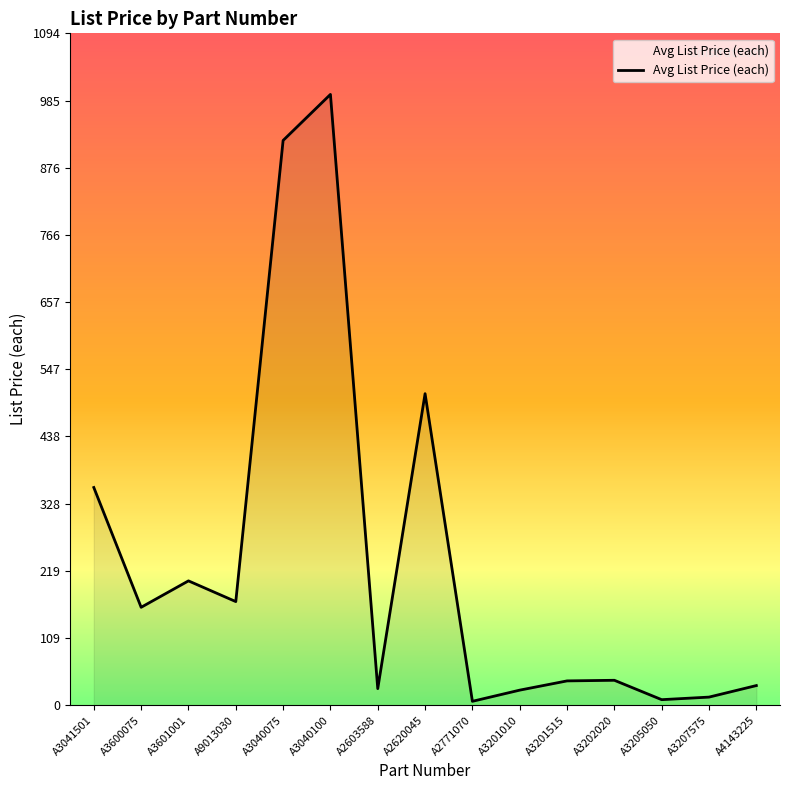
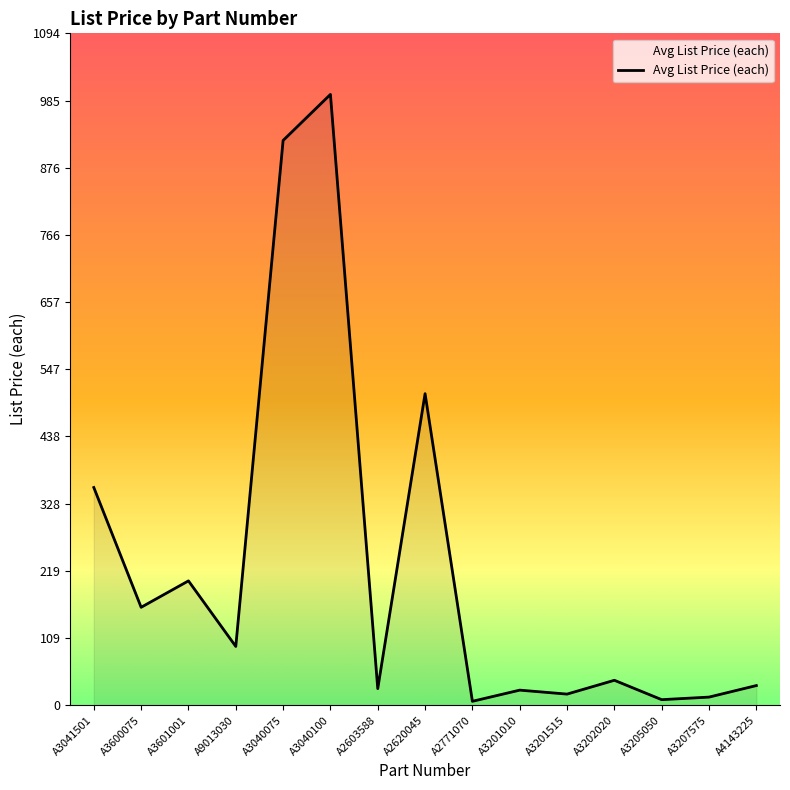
  {
    "A3041501": 350,
    "A3600075": 160,
    "A3601001": 200,
-   "A9013030": 170,
+   "A9013030": 100,
    "A3040075": 920,
    "A3040100": 1000,
    "A2603588": 30,
    "A2620045": 510,
    "A2771070": 10,
    "A3201010": 20,
-   "A3201515": 40,
+   "A3201515": 20,
    "A3202020": 40,
    "A3205050": 10,
    "A3207575": 10,
    "A4143225": 30
  }
